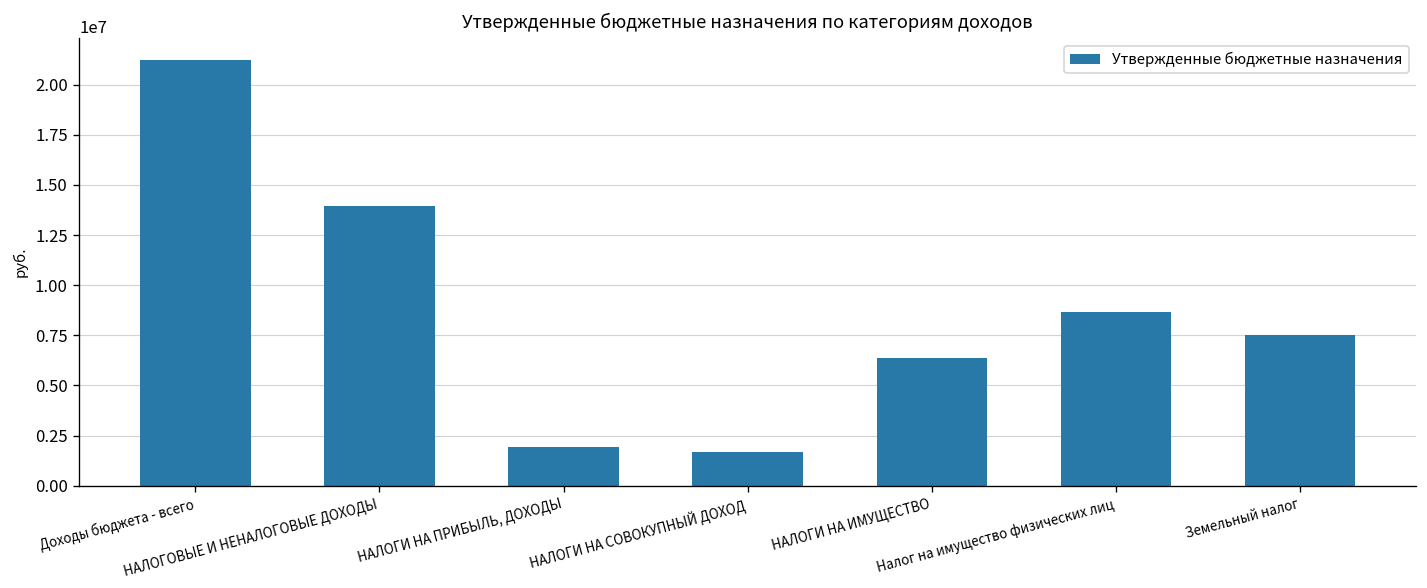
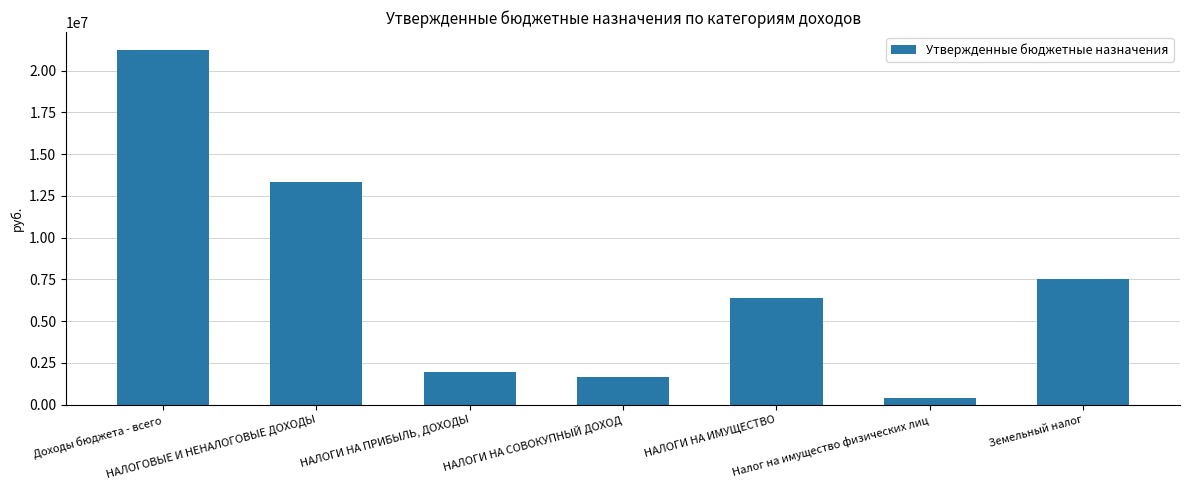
  {
    "Доходы бюджета - всего": 21200000,
-   "НАЛОГОВЫЕ И НЕНАЛОГОВЫЕ ДОХОДЫ": 13900000,
+   "НАЛОГОВЫЕ И НЕНАЛОГОВЫЕ ДОХОДЫ": 13300000,
    "НАЛОГИ НА ПРИБЫЛЬ, ДОХОДЫ": 1900000,
    "НАЛОГИ НА СОВОКУПНЫЙ ДОХОД": 1700000,
    "НАЛОГИ НА ИМУЩЕСТВО": 6400000,
-   "Налог на имущество физических лиц": 8700000,
+   "Налог на имущество физических лиц": 400000,
    "Земельный налог": 7500000
  }
